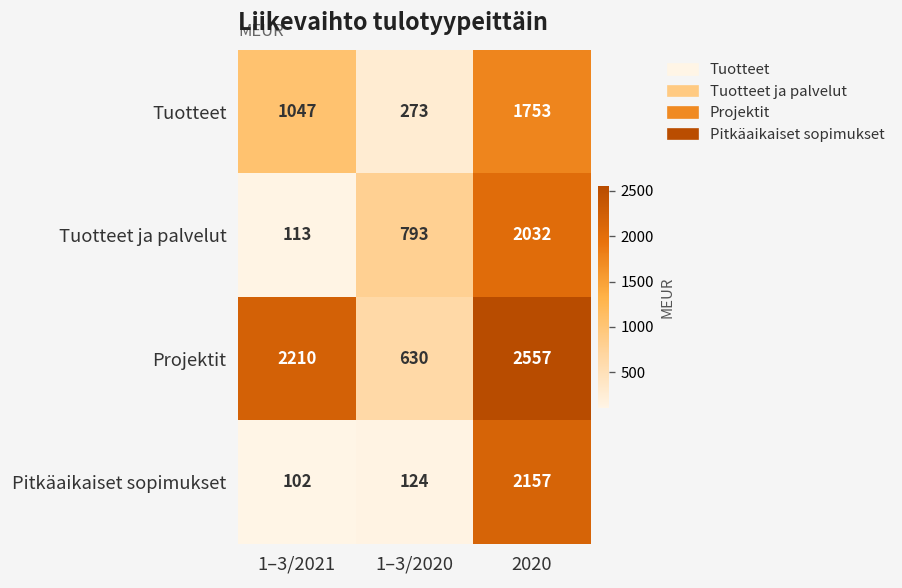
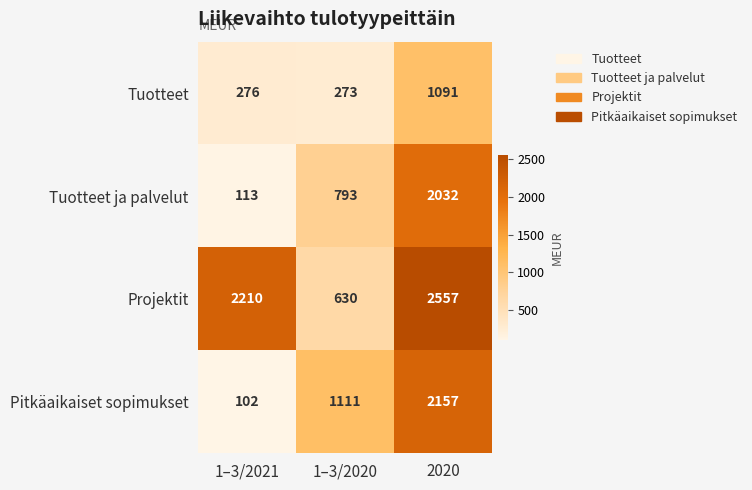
  {
    "Tuotteet": {
-     "1–3/2021": 1047,
+     "1–3/2021": 276,
      "1–3/2020": 273,
-     "2020": 1753
+     "2020": 1091
    },
    "Tuotteet ja palvelut": {
      "1–3/2021": 113,
      "1–3/2020": 793,
      "2020": 2032
    },
    "Projektit": {
      "1–3/2021": 2210,
      "1–3/2020": 630,
      "2020": 2557
    },
    "Pitkäaikaiset sopimukset": {
      "1–3/2021": 102,
-     "1–3/2020": 124,
+     "1–3/2020": 1111,
      "2020": 2157
    }
  }
